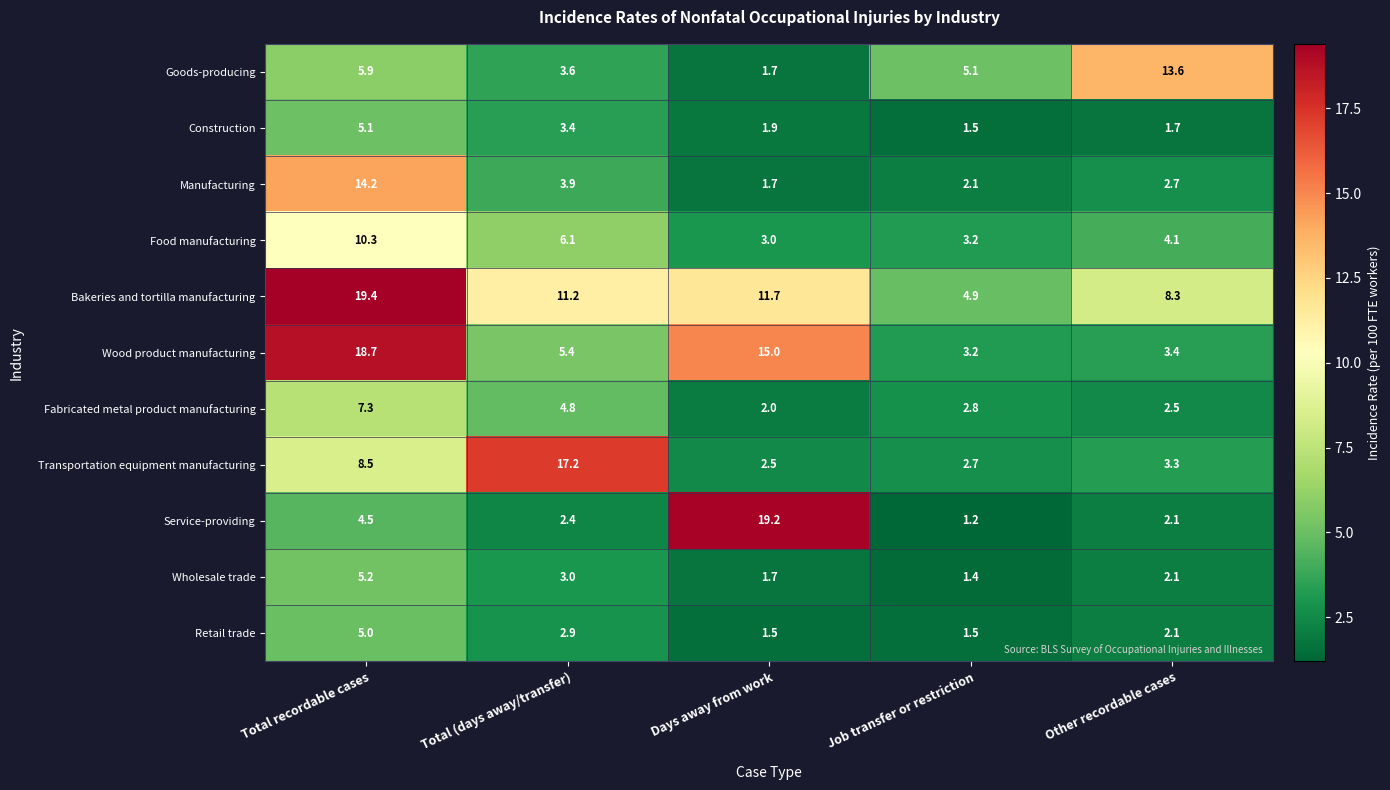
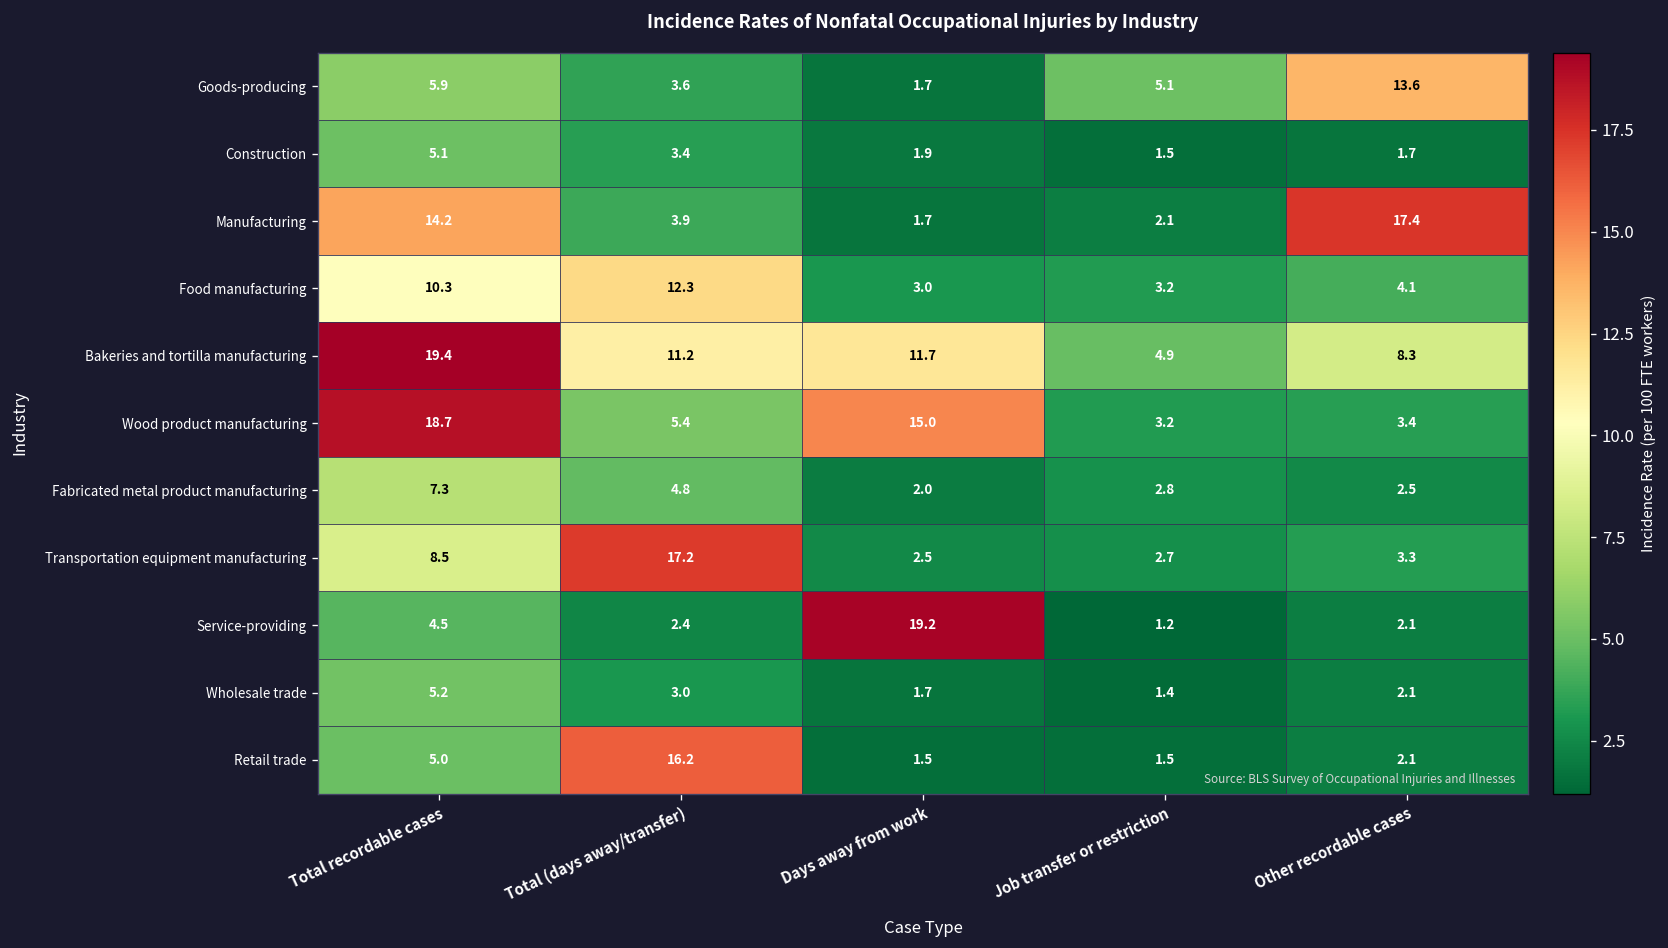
  {
    "Goods-producing": {
      "Total recordable cases": 5.9,
      "Total (days away/transfer)": 3.6,
      "Days away from work": 1.7,
      "Job transfer or restriction": 5.1,
      "Other recordable cases": 13.6
    },
    "Construction": {
      "Total recordable cases": 5.1,
      "Total (days away/transfer)": 3.4,
      "Days away from work": 1.9,
      "Job transfer or restriction": 1.5,
      "Other recordable cases": 1.7
    },
    "Manufacturing": {
      "Total recordable cases": 14.2,
      "Total (days away/transfer)": 3.9,
      "Days away from work": 1.7,
      "Job transfer or restriction": 2.1,
-     "Other recordable cases": 2.7
+     "Other recordable cases": 17.4
    },
    "Food manufacturing": {
      "Total recordable cases": 10.3,
-     "Total (days away/transfer)": 6.1,
+     "Total (days away/transfer)": 12.3,
      "Days away from work": 3.0,
      "Job transfer or restriction": 3.2,
      "Other recordable cases": 4.1
    },
    "Bakeries and tortilla manufacturing": {
      "Total recordable cases": 19.4,
      "Total (days away/transfer)": 11.2,
      "Days away from work": 11.7,
      "Job transfer or restriction": 4.9,
      "Other recordable cases": 8.3
    },
    "Wood product manufacturing": {
      "Total recordable cases": 18.7,
      "Total (days away/transfer)": 5.4,
      "Days away from work": 15.0,
      "Job transfer or restriction": 3.2,
      "Other recordable cases": 3.4
    },
    "Fabricated metal product manufacturing": {
      "Total recordable cases": 7.3,
      "Total (days away/transfer)": 4.8,
      "Days away from work": 2.0,
      "Job transfer or restriction": 2.8,
      "Other recordable cases": 2.5
    },
    "Transportation equipment manufacturing": {
      "Total recordable cases": 8.5,
      "Total (days away/transfer)": 17.2,
      "Days away from work": 2.5,
      "Job transfer or restriction": 2.7,
      "Other recordable cases": 3.3
    },
    "Service-providing": {
      "Total recordable cases": 4.5,
      "Total (days away/transfer)": 2.4,
      "Days away from work": 19.2,
      "Job transfer or restriction": 1.2,
      "Other recordable cases": 2.1
    },
    "Wholesale trade": {
      "Total recordable cases": 5.2,
      "Total (days away/transfer)": 3.0,
      "Days away from work": 1.7,
      "Job transfer or restriction": 1.4,
      "Other recordable cases": 2.1
    },
    "Retail trade": {
      "Total recordable cases": 5.0,
-     "Total (days away/transfer)": 2.9,
+     "Total (days away/transfer)": 16.2,
      "Days away from work": 1.5,
      "Job transfer or restriction": 1.5
    }
  }
